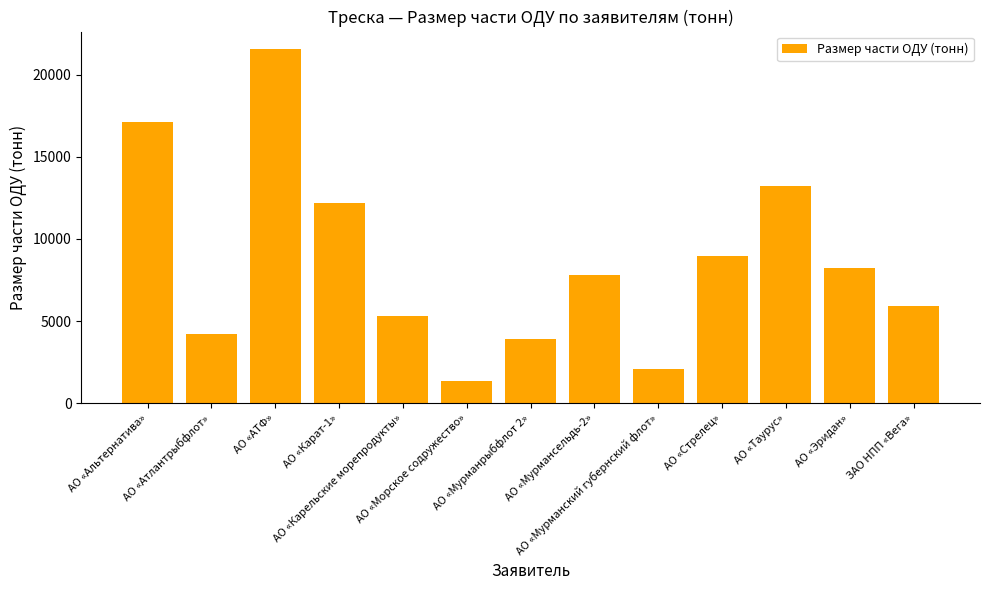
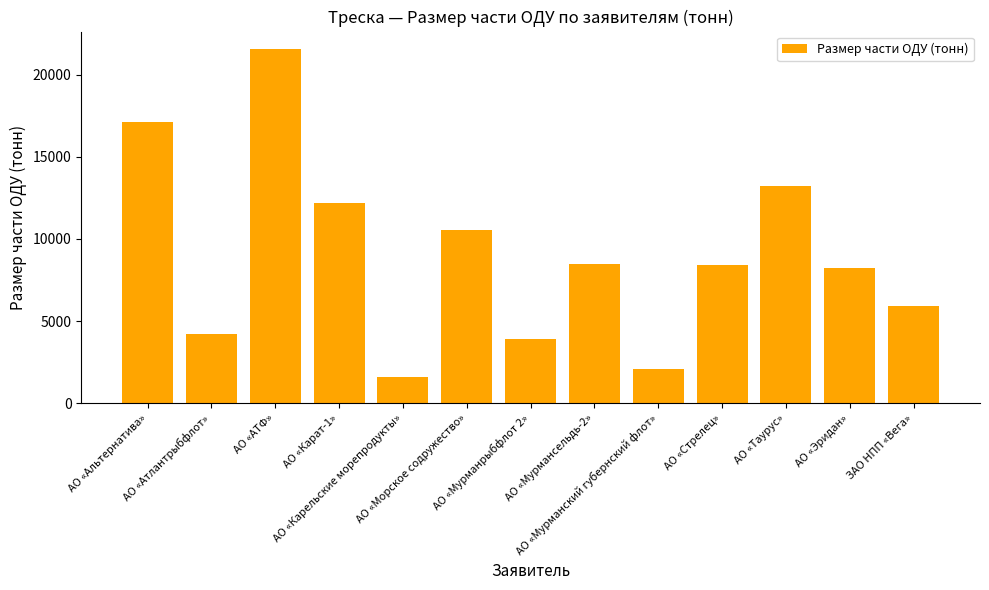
  {
    "АО «Альтернатива»": 17100,
    "АО «Атлантрыбфлот»": 4200,
    "АО «АТФ»": 21500,
    "АО «Карат-1»": 12200,
-   "АО «Карельские морепродукты»": 5300,
-   "АО «Морское содружество»": 1300,
+   "АО «Карельские морепродукты»": 1600,
+   "АО «Морское содружество»": 10600,
    "АО «Мурманрыбфлот 2»": 3900,
-   "АО «Мурмансельдь-2»": 7800,
+   "АО «Мурмансельдь-2»": 8500,
    "АО «Мурманский губернский флот»": 2100,
-   "АО «Стрелец»": 9000,
+   "АО «Стрелец»": 8400,
    "АО «Таурус»": 13200,
    "АО «Эридан»": 8300,
    "ЗАО НПП «Вега»": 5900
  }
